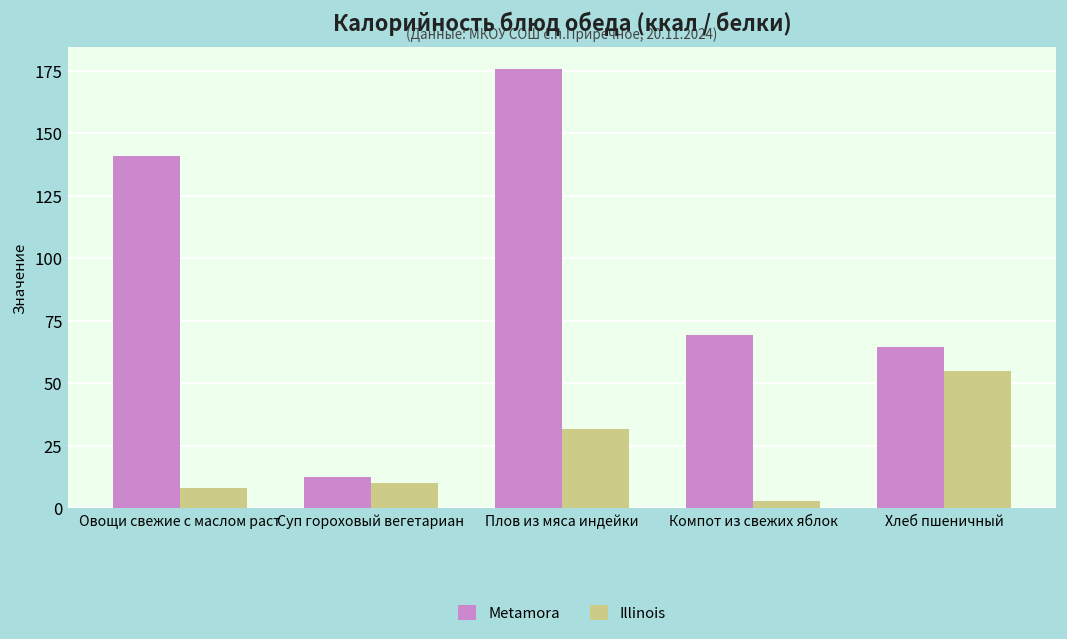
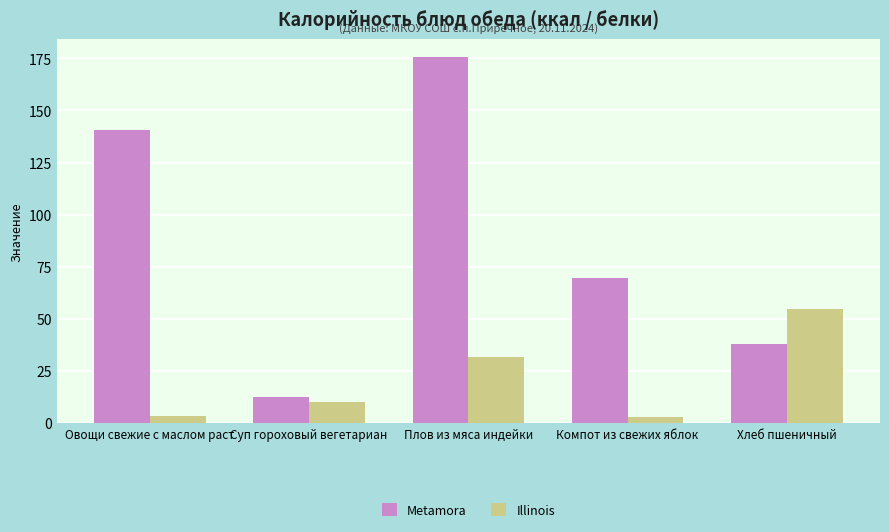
  {
    "Metamora": {
      "Овощи свежие с маслом раст": 141,
      "Суп гороховый вегетариан": 12,
      "Компот из свежих яблок": 69,
-     "Хлеб пшеничный": 64
+     "Хлеб пшеничный": 38
    },
    "Illinois": {
-     "Овощи свежие с маслом раст": 8,
+     "Овощи свежие с маслом раст": 3,
      "Суп гороховый вегетариан": 10,
      "Плов из мяса индейки": 32,
      "Компот из свежих яблок": 3,
      "Хлеб пшеничный": 55
    }
  }
